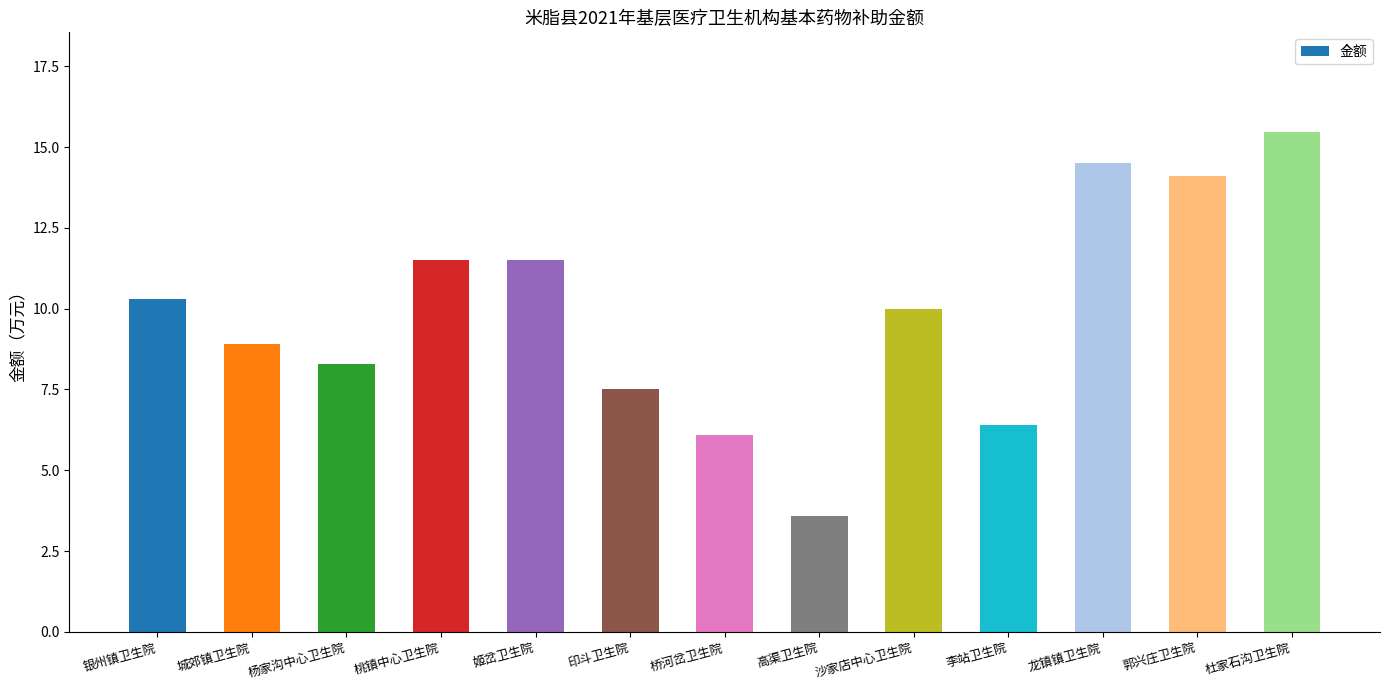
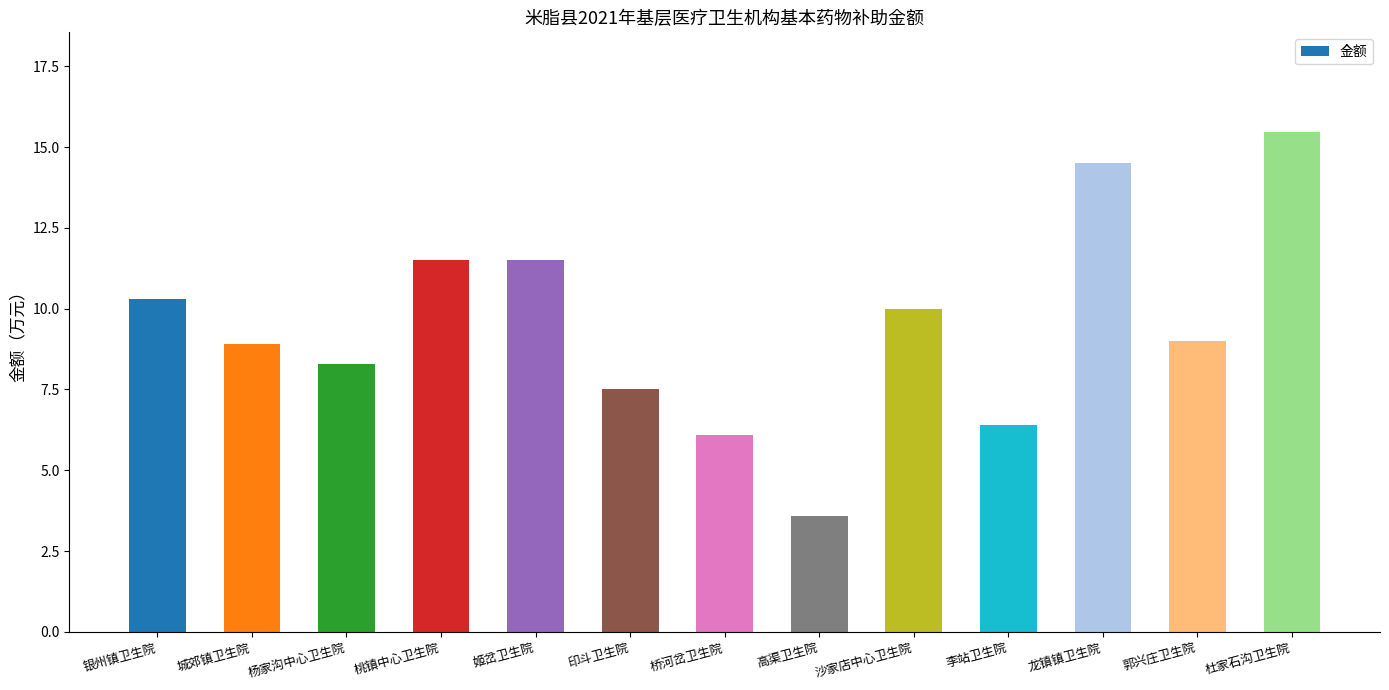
  {
    "银州镇卫生院": 10.3,
    "城郊镇卫生院": 8.9,
    "杨家沟中心卫生院": 8.3,
    "桃镇中心卫生院": 11.5,
    "姬岔卫生院": 11.5,
    "印斗卫生院": 7.5,
    "桥河岔卫生院": 6.1,
    "高渠卫生院": 3.6,
    "沙家店中心卫生院": 10.0,
    "李站卫生院": 6.4,
    "龙镇镇卫生院": 14.5,
-   "郭兴庄卫生院": 14.1,
+   "郭兴庄卫生院": 9.0,
    "杜家石沟卫生院": 15.5
  }
